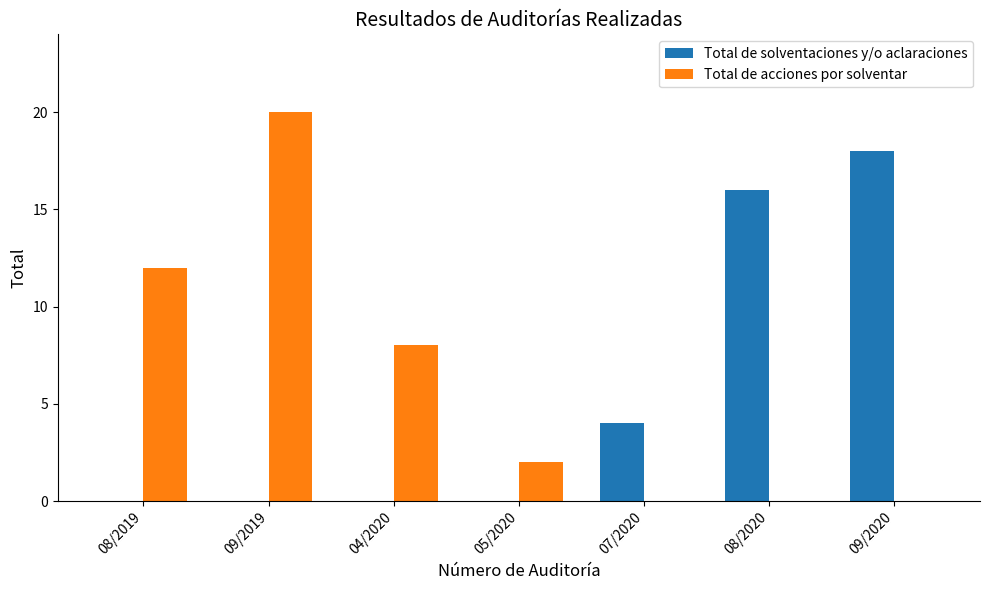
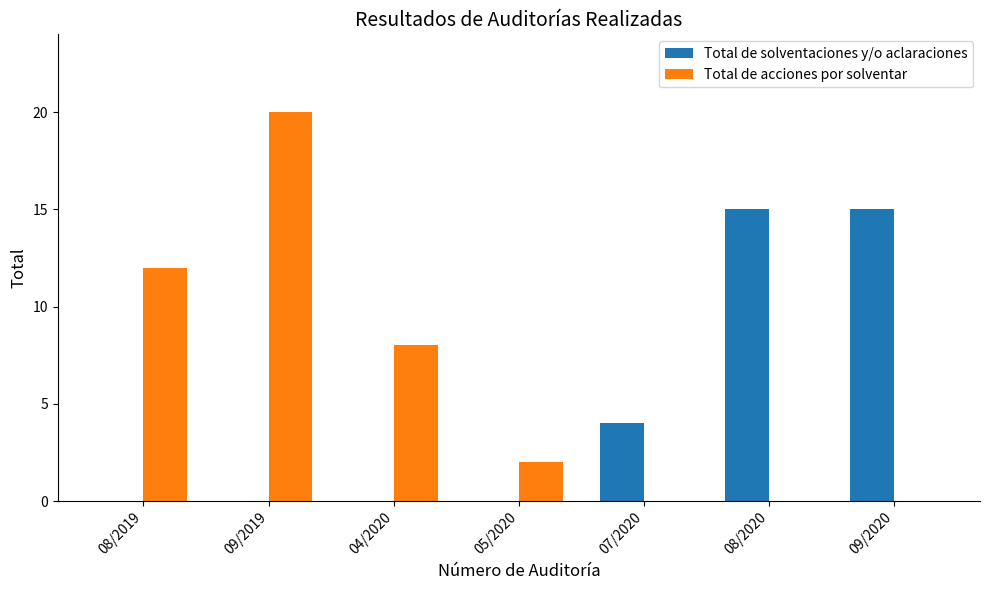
  {
    "Total de solventaciones y/o aclaraciones": {
      "08/2019": 0,
      "09/2019": 0,
      "04/2020": 0,
      "05/2020": 0,
      "07/2020": 4,
-     "08/2020": 16,
-     "09/2020": 18
+     "08/2020": 15,
+     "09/2020": 15
    },
    "Total de acciones por solventar": {
      "08/2019": 12,
      "09/2019": 20,
      "04/2020": 8,
      "05/2020": 2,
      "07/2020": 0,
      "08/2020": 0,
      "09/2020": 0
    }
  }
